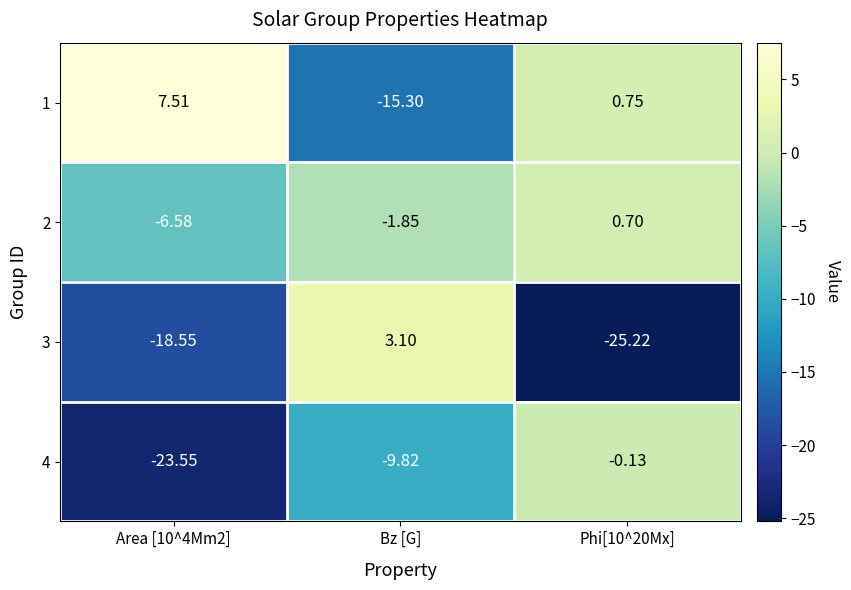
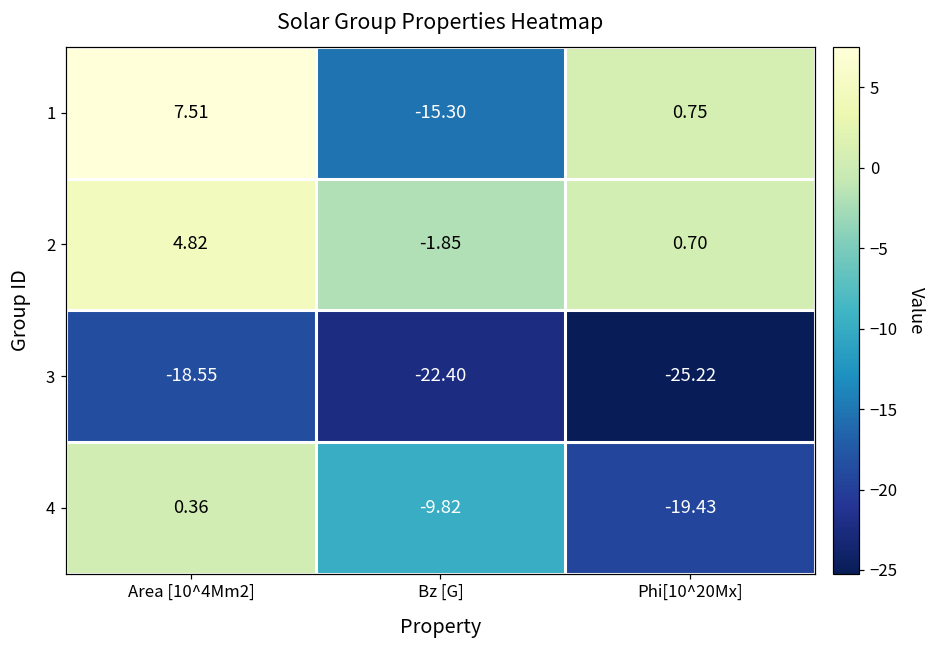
  {
    "1": {
      "Area [10^4Mm2]": 7.51,
      "Bz [G]": -15.30,
      "Phi[10^20Mx]": 0.75
    },
    "2": {
-     "Area [10^4Mm2]": -6.58,
+     "Area [10^4Mm2]": 4.82,
      "Bz [G]": -1.85,
      "Phi[10^20Mx]": 0.70
    },
    "3": {
      "Area [10^4Mm2]": -18.55,
-     "Bz [G]": 3.10,
+     "Bz [G]": -22.40,
      "Phi[10^20Mx]": -25.22
    },
    "4": {
-     "Area [10^4Mm2]": -23.55,
+     "Area [10^4Mm2]": 0.36,
      "Bz [G]": -9.82,
-     "Phi[10^20Mx]": -0.13
+     "Phi[10^20Mx]": -19.43
    }
  }
